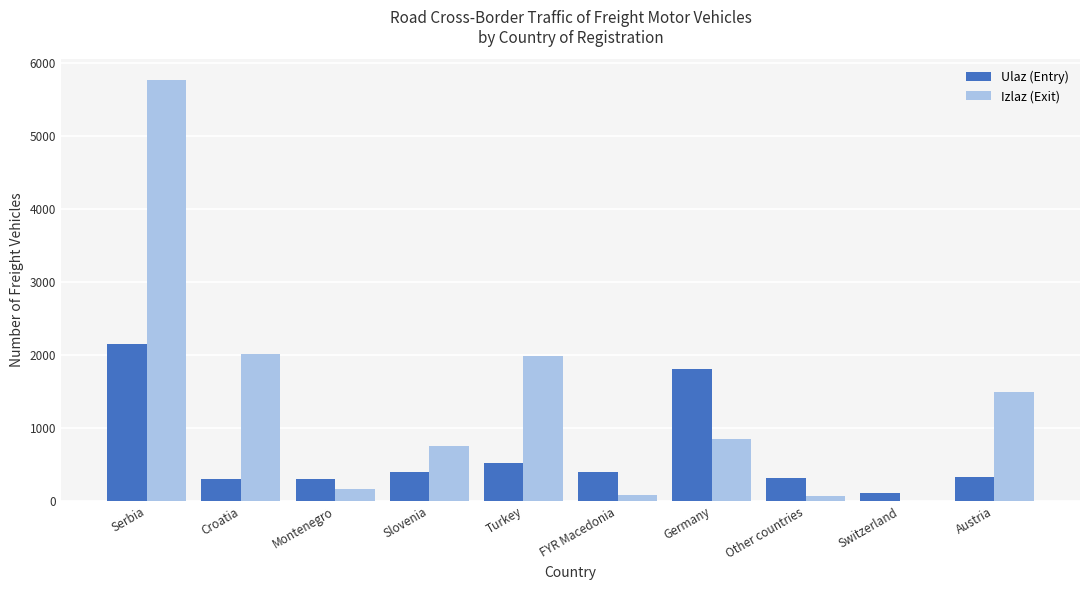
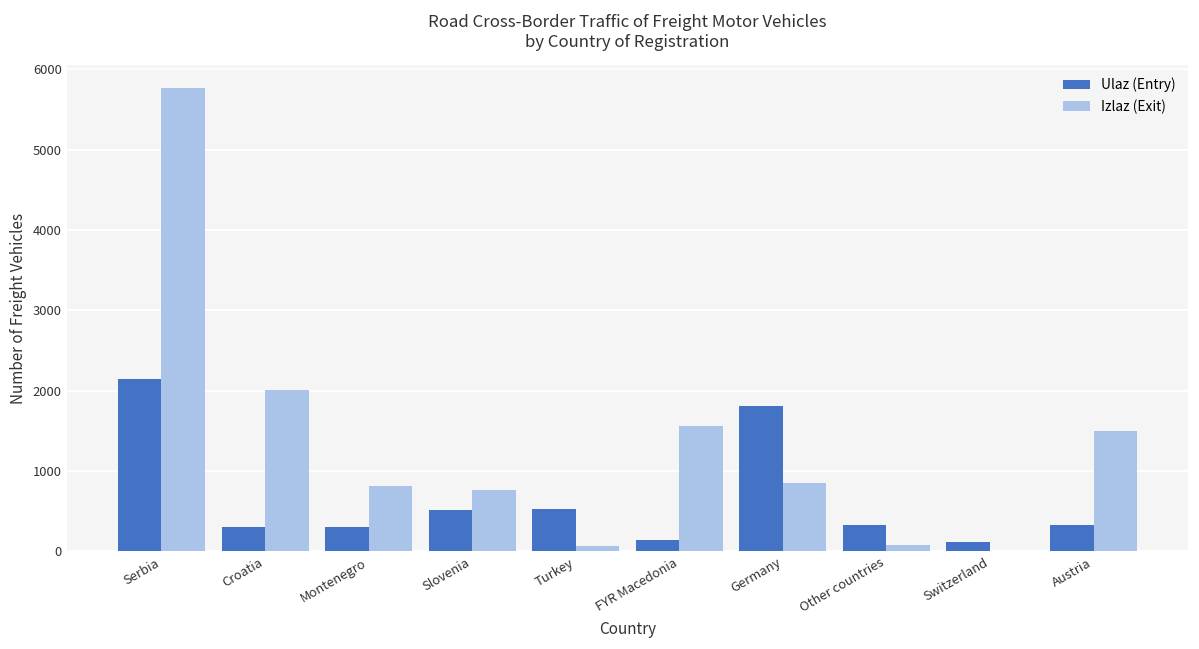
  {
    "Ulaz (Entry)": {
      "Serbia": 2100,
      "Croatia": 300,
      "Montenegro": 300,
-     "Slovenia": 400,
+     "Slovenia": 500,
      "Turkey": 500,
-     "FYR Macedonia": 400,
+     "FYR Macedonia": 100,
      "Germany": 1800,
      "Other countries": 300,
      "Switzerland": 100,
      "Austria": 300
    },
    "Izlaz (Exit)": {
      "Serbia": 5800,
      "Croatia": 2000,
-     "Montenegro": 200,
+     "Montenegro": 800,
      "Slovenia": 800,
-     "Turkey": 2000,
-     "FYR Macedonia": 100,
+     "Turkey": 100,
+     "FYR Macedonia": 1600,
      "Germany": 800,
      "Other countries": 100,
      "Austria": 1500
    }
  }
